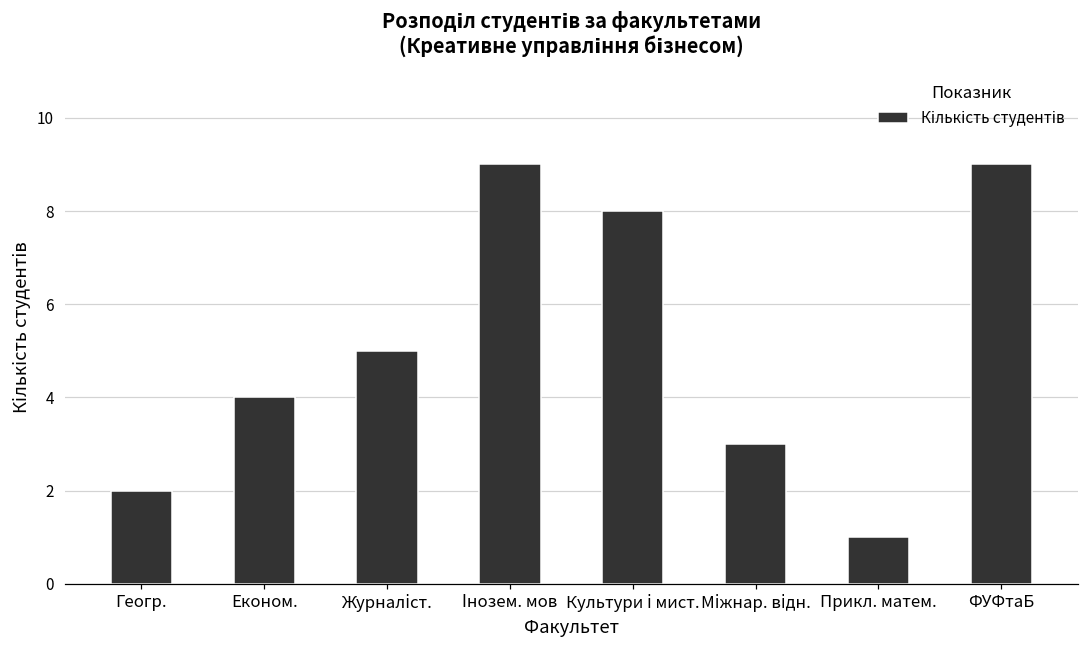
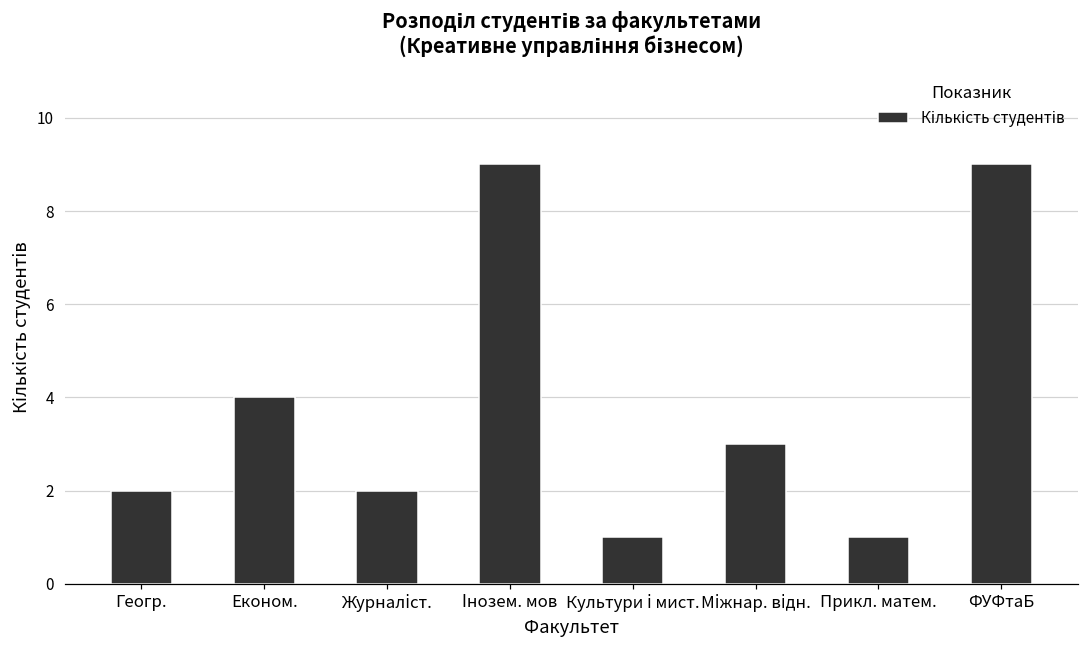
  {
    "Геогр.": 2,
    "Економ.": 4,
-   "Журналіст.": 5,
+   "Журналіст.": 2,
    "Інозем. мов": 9,
-   "Культури і мист.": 8,
+   "Культури і мист.": 1,
    "Міжнар. відн.": 3,
    "Прикл. матем.": 1,
    "ФУФтаБ": 9
  }
